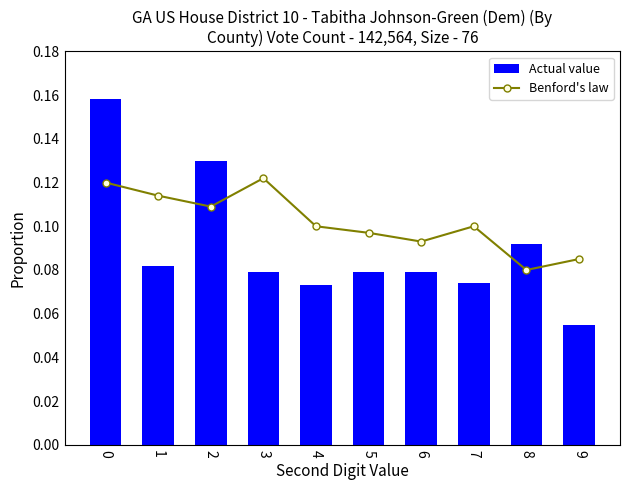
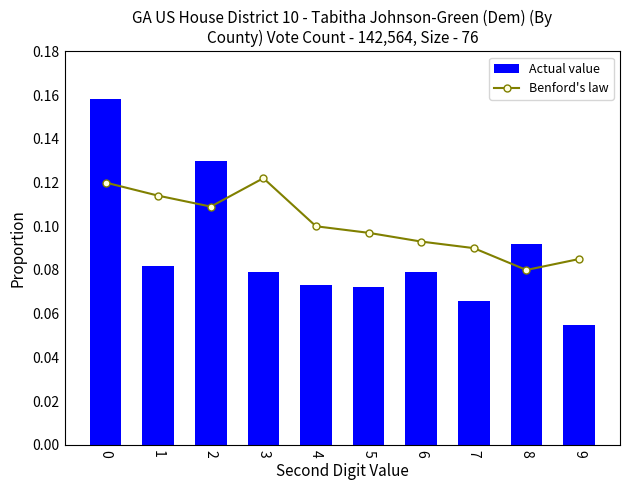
  {
    "Actual value": {
      "0": 0.158,
      "1": 0.082,
      "2": 0.130,
      "3": 0.079,
      "4": 0.073,
-     "5": 0.079,
+     "5": 0.072,
      "6": 0.079,
-     "7": 0.074,
+     "7": 0.066,
      "8": 0.092,
      "9": 0.055
    },
    "Benford's law": {
      "0": 0.12,
      "1": 0.114,
      "2": 0.11,
      "3": 0.122,
      "4": 0.10,
      "5": 0.097,
      "6": 0.093,
-     "7": 0.10,
+     "7": 0.09,
      "8": 0.08,
      "9": 0.085
    }
  }
